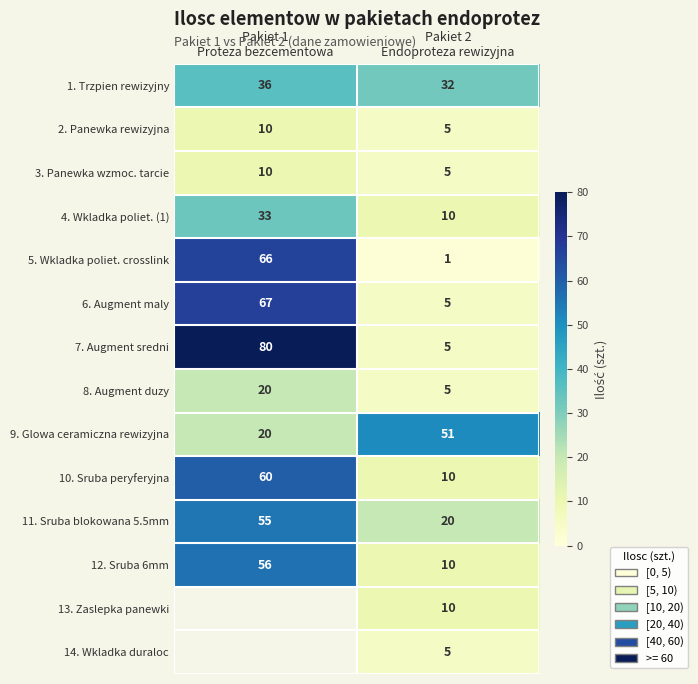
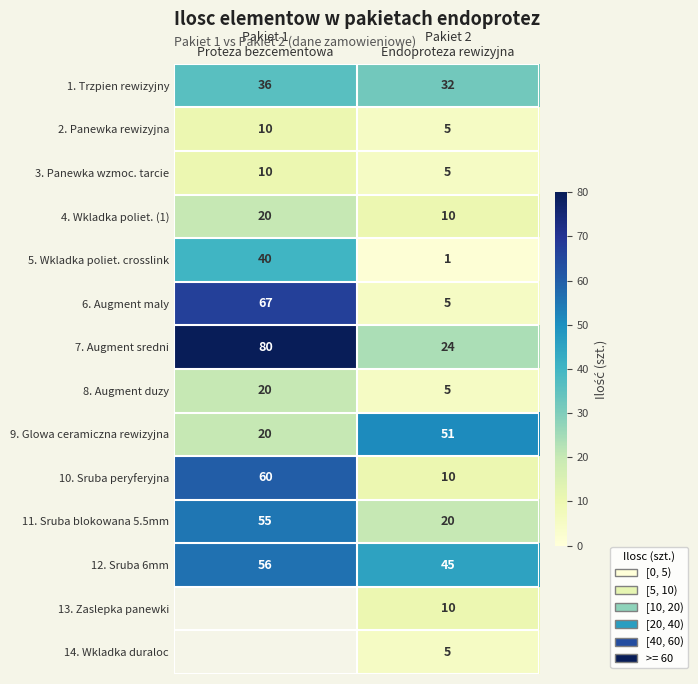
  {
    "1. Trzpien rewizyjny": {
      "Pakiet 1 Proteza bezcementowa": 36,
      "Pakiet 2 Endoproteza rewizyjna": 32
    },
    "2. Panewka rewizyjna": {
      "Pakiet 1 Proteza bezcementowa": 10,
      "Pakiet 2 Endoproteza rewizyjna": 5
    },
    "3. Panewka wzmoc. tarcie": {
      "Pakiet 1 Proteza bezcementowa": 10,
      "Pakiet 2 Endoproteza rewizyjna": 5
    },
    "4. Wkladka poliet. (1)": {
-     "Pakiet 1 Proteza bezcementowa": 33,
+     "Pakiet 1 Proteza bezcementowa": 20,
      "Pakiet 2 Endoproteza rewizyjna": 10
    },
    "5. Wkladka poliet. crosslink": {
-     "Pakiet 1 Proteza bezcementowa": 66,
+     "Pakiet 1 Proteza bezcementowa": 40,
      "Pakiet 2 Endoproteza rewizyjna": 1
    },
    "6. Augment maly": {
      "Pakiet 1 Proteza bezcementowa": 67,
      "Pakiet 2 Endoproteza rewizyjna": 5
    },
    "7. Augment sredni": {
      "Pakiet 1 Proteza bezcementowa": 80,
-     "Pakiet 2 Endoproteza rewizyjna": 5
+     "Pakiet 2 Endoproteza rewizyjna": 24
    },
    "8. Augment duzy": {
      "Pakiet 1 Proteza bezcementowa": 20,
      "Pakiet 2 Endoproteza rewizyjna": 5
    },
    "9. Glowa ceramiczna rewizyjna": {
      "Pakiet 1 Proteza bezcementowa": 20,
      "Pakiet 2 Endoproteza rewizyjna": 51
    },
    "10. Sruba peryferyjna": {
      "Pakiet 1 Proteza bezcementowa": 60,
      "Pakiet 2 Endoproteza rewizyjna": 10
    },
    "11. Sruba blokowana 5.5mm": {
      "Pakiet 1 Proteza bezcementowa": 55,
      "Pakiet 2 Endoproteza rewizyjna": 20
    },
    "12. Sruba 6mm": {
      "Pakiet 1 Proteza bezcementowa": 56,
-     "Pakiet 2 Endoproteza rewizyjna": 10
+     "Pakiet 2 Endoproteza rewizyjna": 45
    },
    "13. Zaslepka panewki": {
      "Pakiet 2 Endoproteza rewizyjna": 10
    },
    "14. Wkladka duraloc": {
      "Pakiet 2 Endoproteza rewizyjna": 5
    }
  }
